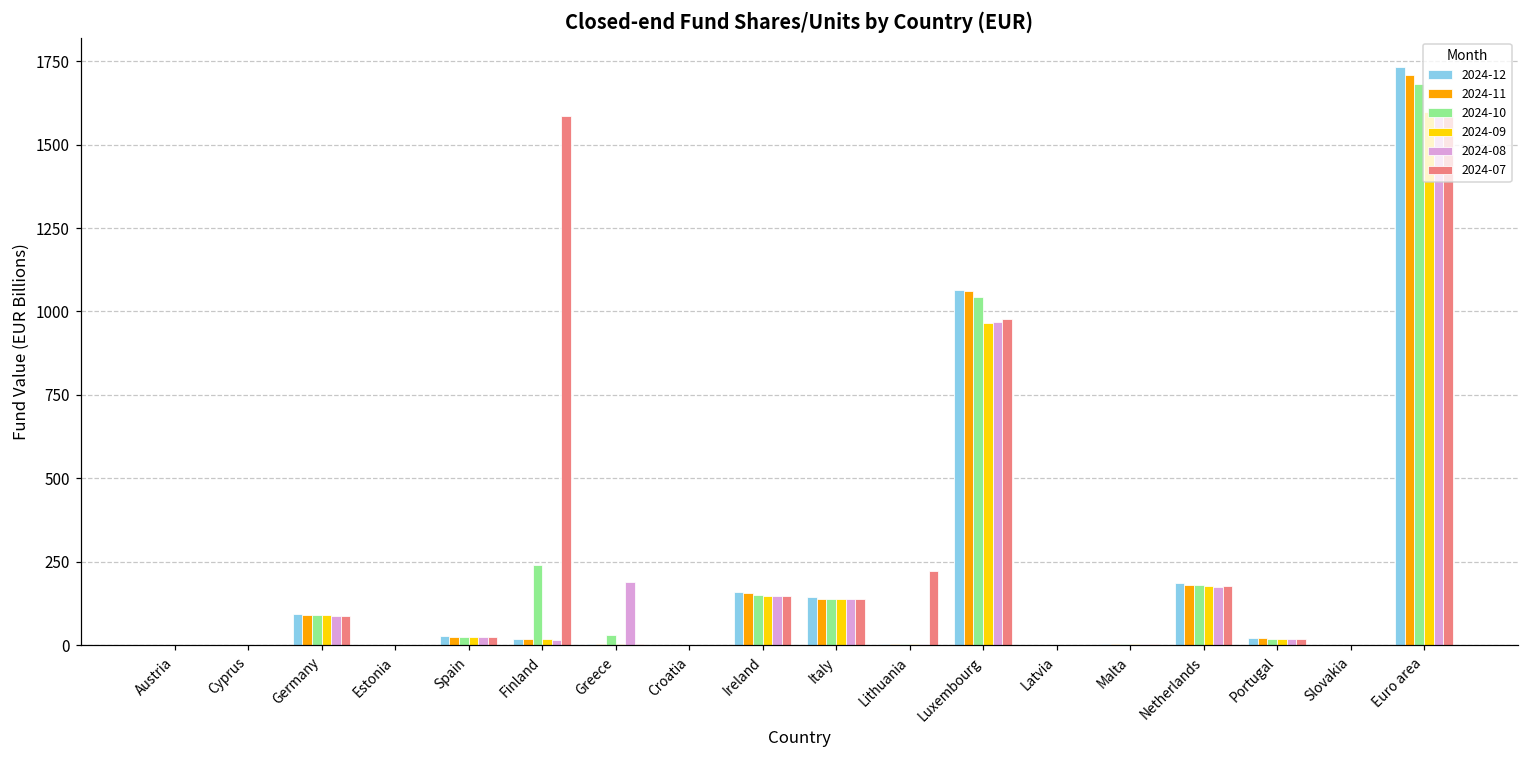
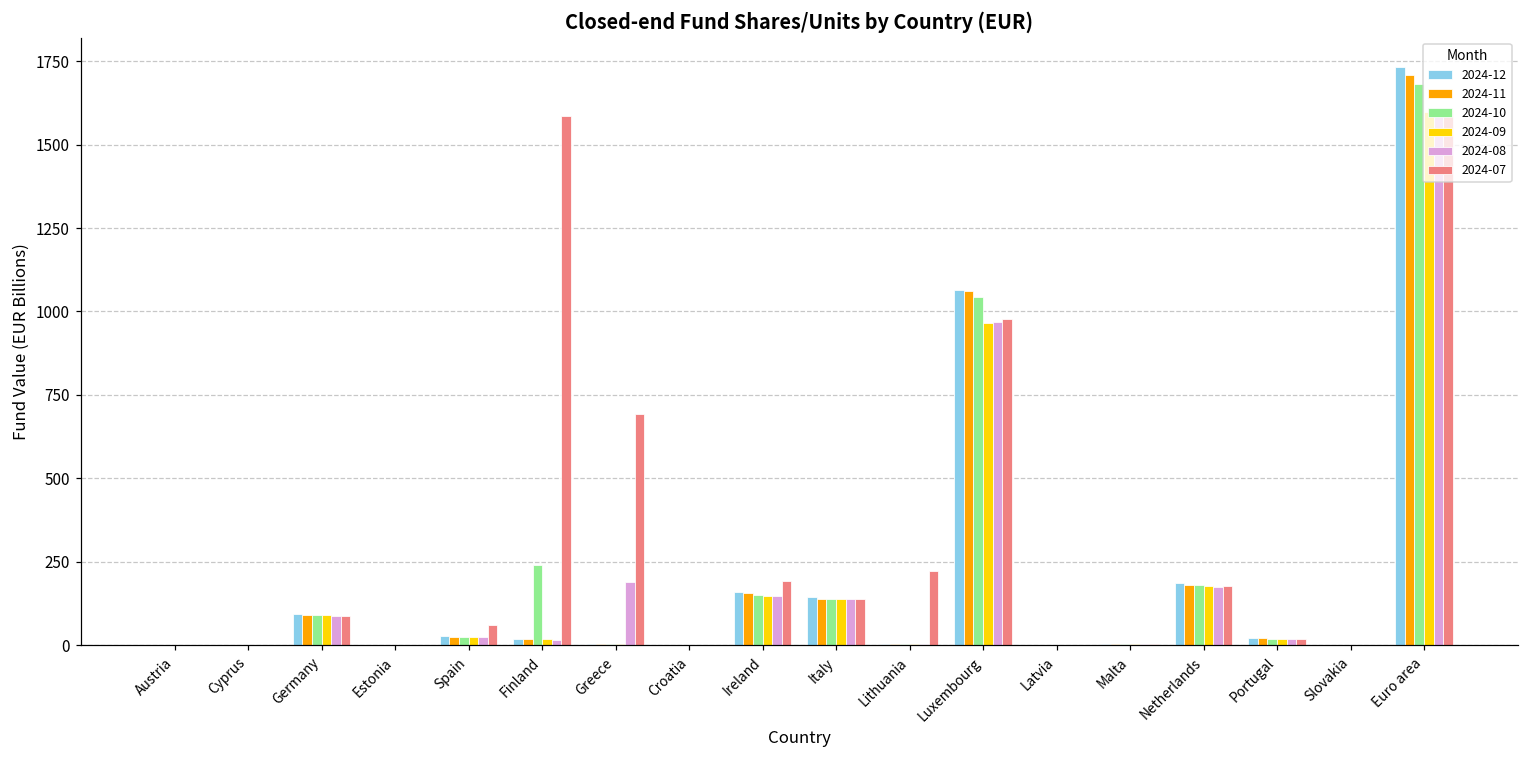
  {
    "2024-12": {
      "Germany": 90,
      "Spain": 30,
      "Finland": 20,
      "Ireland": 160,
      "Italy": 150,
      "Luxembourg": 1070,
      "Netherlands": 190,
      "Portugal": 20,
      "Euro area": 1730
    },
    "2024-10": {
      "Germany": 90,
      "Spain": 30,
      "Finland": 240,
-     "Greece": 30,
+     "Greece": 0,
      "Ireland": 150,
      "Italy": 140,
      "Luxembourg": 1040,
      "Netherlands": 180,
      "Portugal": 20,
      "Euro area": 1680
    },
    "2024-08": {
      "Germany": 90,
      "Spain": 30,
      "Finland": 20,
      "Greece": 190,
      "Ireland": 150,
      "Italy": 140,
      "Luxembourg": 970,
      "Netherlands": 180,
      "Portugal": 20
    },
    "2024-07": {
      "Germany": 90,
-     "Spain": 20,
+     "Spain": 60,
      "Finland": 1590,
-     "Greece": 0,
-     "Ireland": 150,
+     "Greece": 690,
+     "Ireland": 190,
      "Italy": 140,
      "Lithuania": 220,
      "Luxembourg": 980,
      "Netherlands": 180,
      "Portugal": 20
    }
  }
